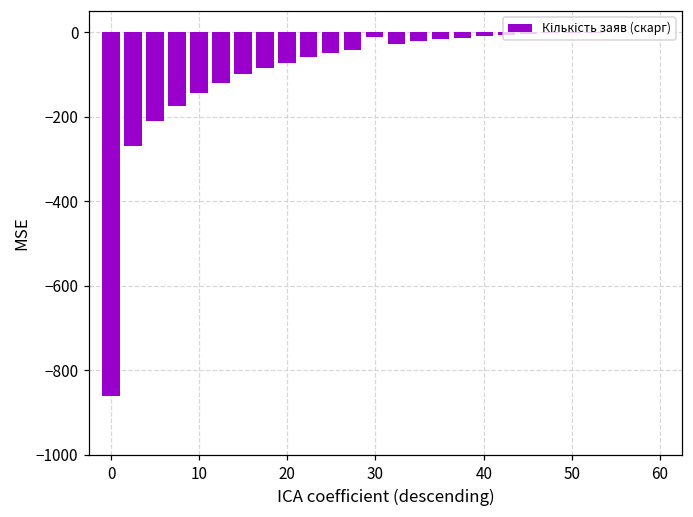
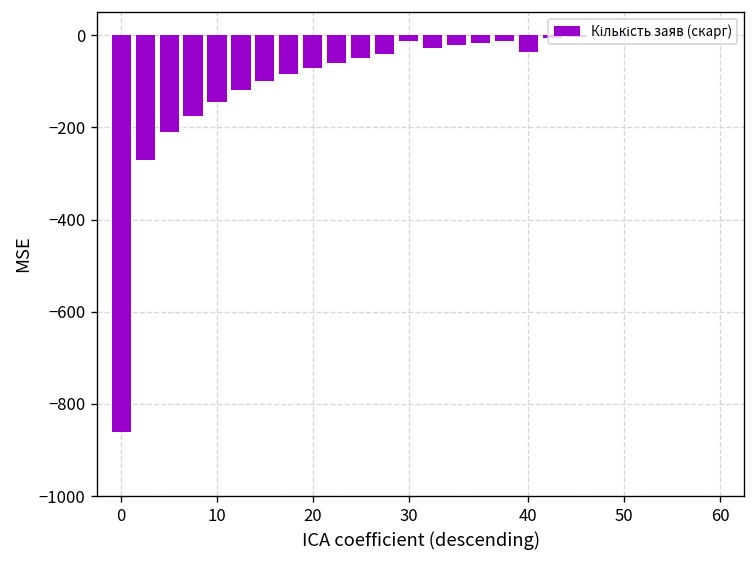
  {
    "0": -860,
    "30": -10,
-   "40": -10
+   "40": -40
  }
